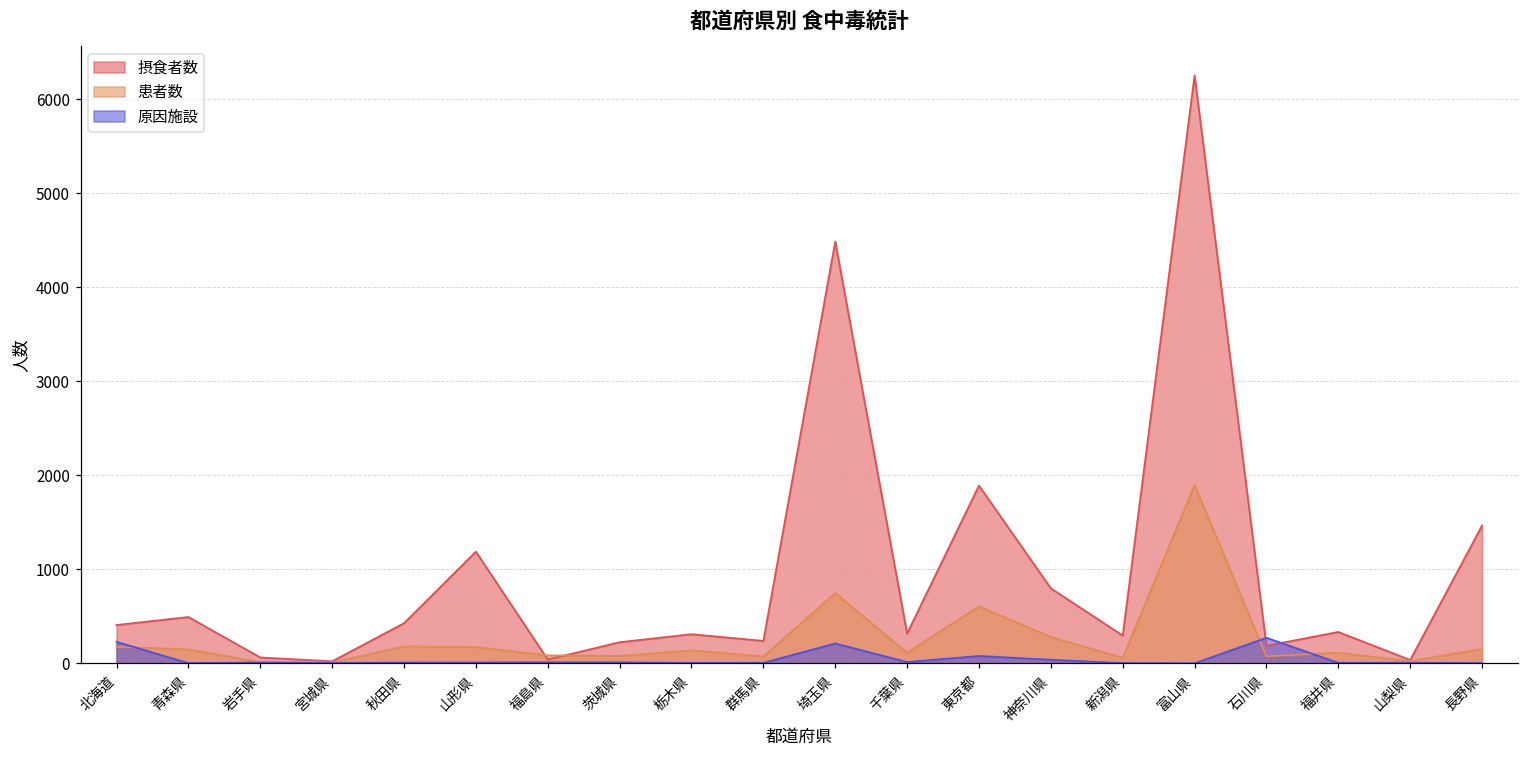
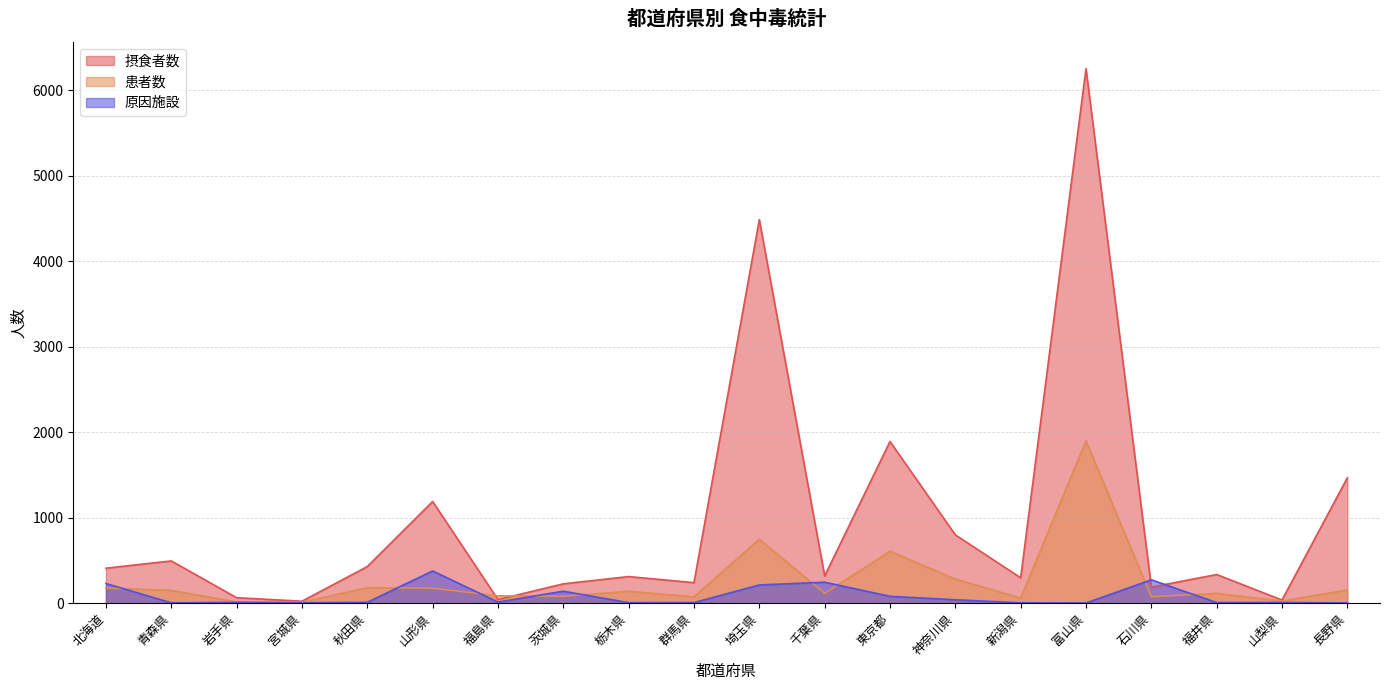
  {
    "原因施設": {
      "北海道": 200,
      "青森県": 0,
      "秋田県": 0,
-     "山形県": 0,
-     "茨城県": 0,
+     "山形県": 400,
+     "茨城県": 100,
      "栃木県": 0,
      "群馬県": 0,
      "埼玉県": 200,
-     "千葉県": 0,
+     "千葉県": 200,
      "東京都": 100,
      "神奈川県": 0,
      "新潟県": 0,
      "富山県": 0,
      "石川県": 300,
      "福井県": 0,
      "長野県": 0
    }
  }
